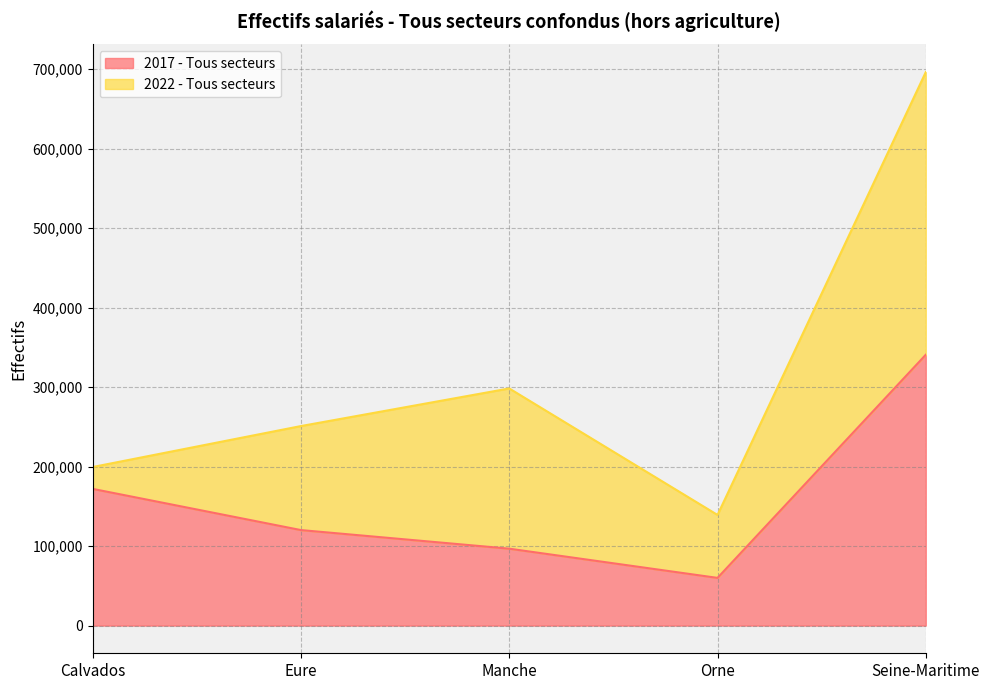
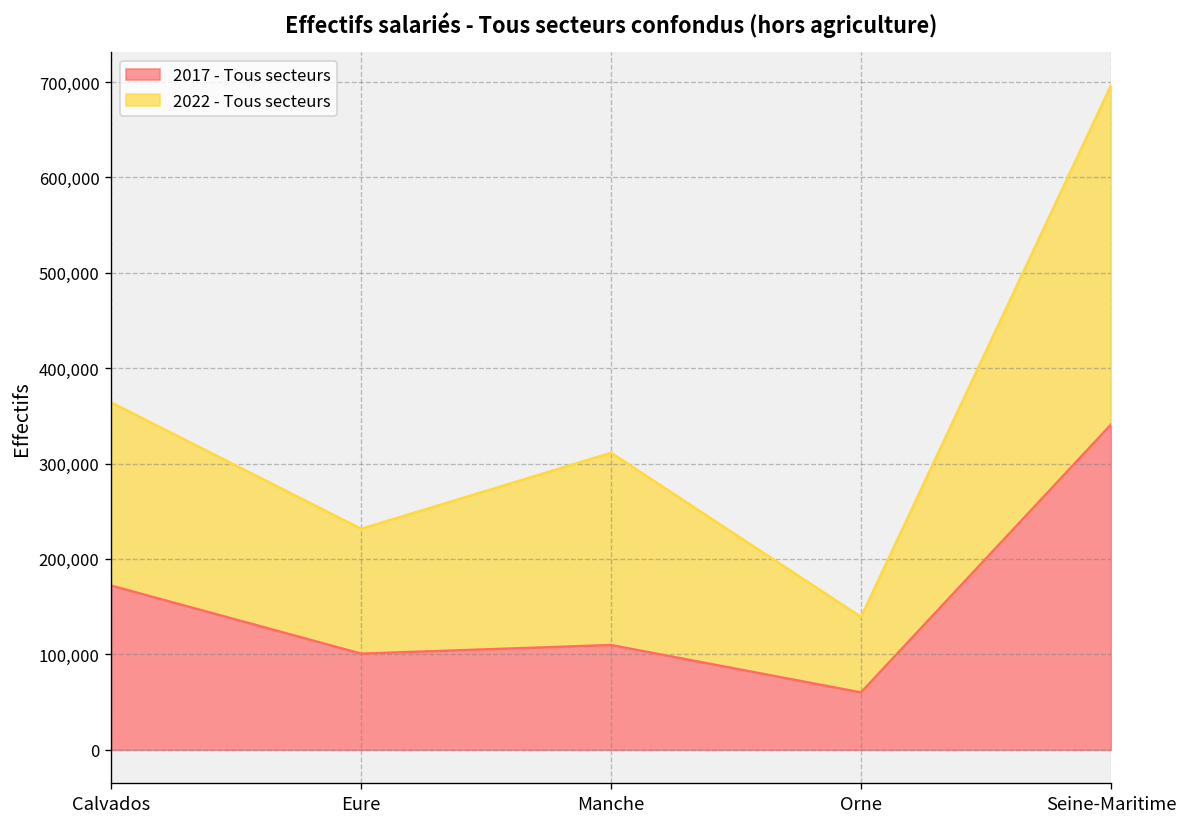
  {
    "2017 - Tous secteurs": {
      "Calvados": "170,000",
-     "Eure": "120,000",
-     "Manche": "100,000",
+     "Eure": "100,000",
+     "Manche": "110,000",
      "Orne": "60,000",
      "Seine-Maritime": "340,000"
    },
    "2022 - Tous secteurs": {
-     "Calvados": "30,000",
+     "Calvados": "190,000",
      "Eure": "130,000",
      "Manche": "200,000",
      "Orne": "80,000",
      "Seine-Maritime": "360,000"
    }
  }
